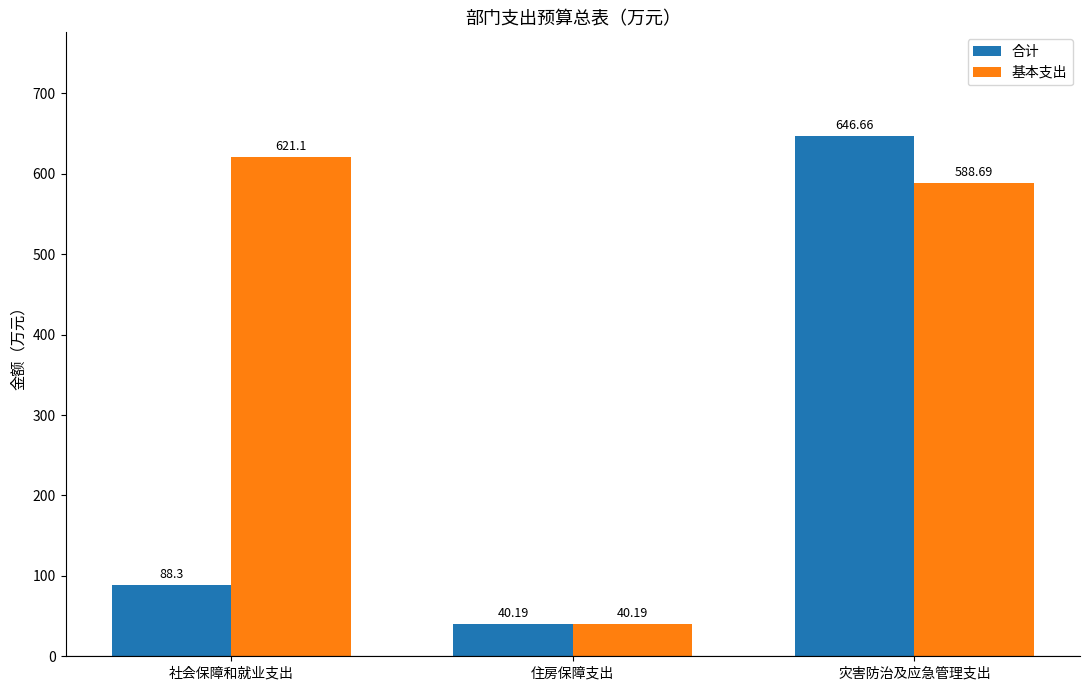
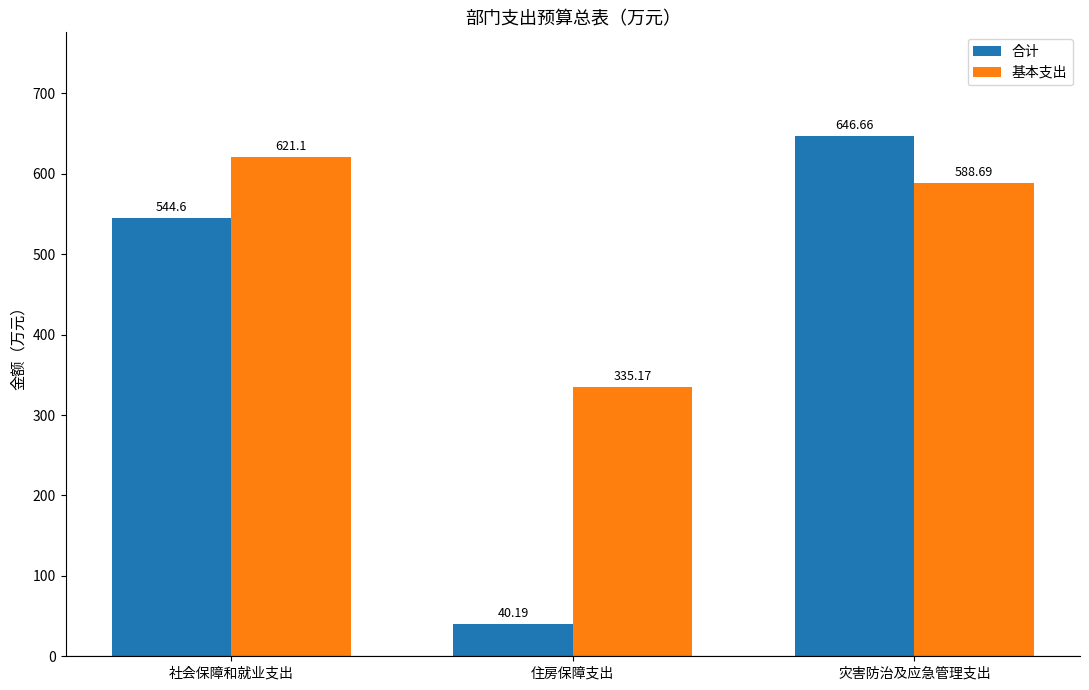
  {
    "合计": {
-     "社会保障和就业支出": 88.3,
+     "社会保障和就业支出": 544.6,
      "住房保障支出": 40.19,
      "灾害防治及应急管理支出": 646.66
    },
    "基本支出": {
      "社会保障和就业支出": 621.1,
-     "住房保障支出": 40.19,
+     "住房保障支出": 335.17,
      "灾害防治及应急管理支出": 588.69
    }
  }
